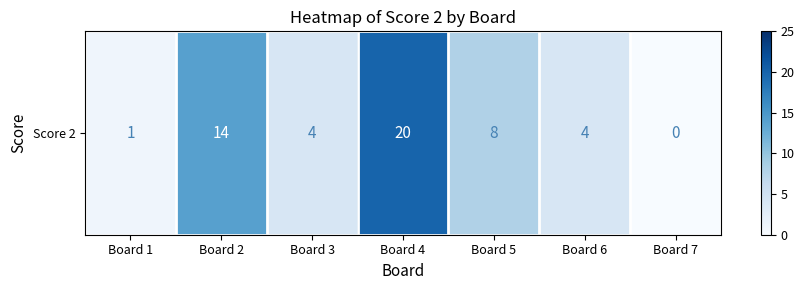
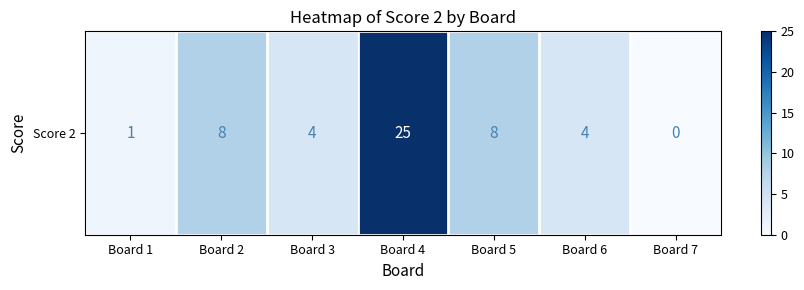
  {
    "Score 2": {
      "Board 1": 1,
-     "Board 2": 14,
+     "Board 2": 8,
      "Board 3": 4,
-     "Board 4": 20,
+     "Board 4": 25,
      "Board 5": 8,
      "Board 6": 4,
      "Board 7": 0
    }
  }
